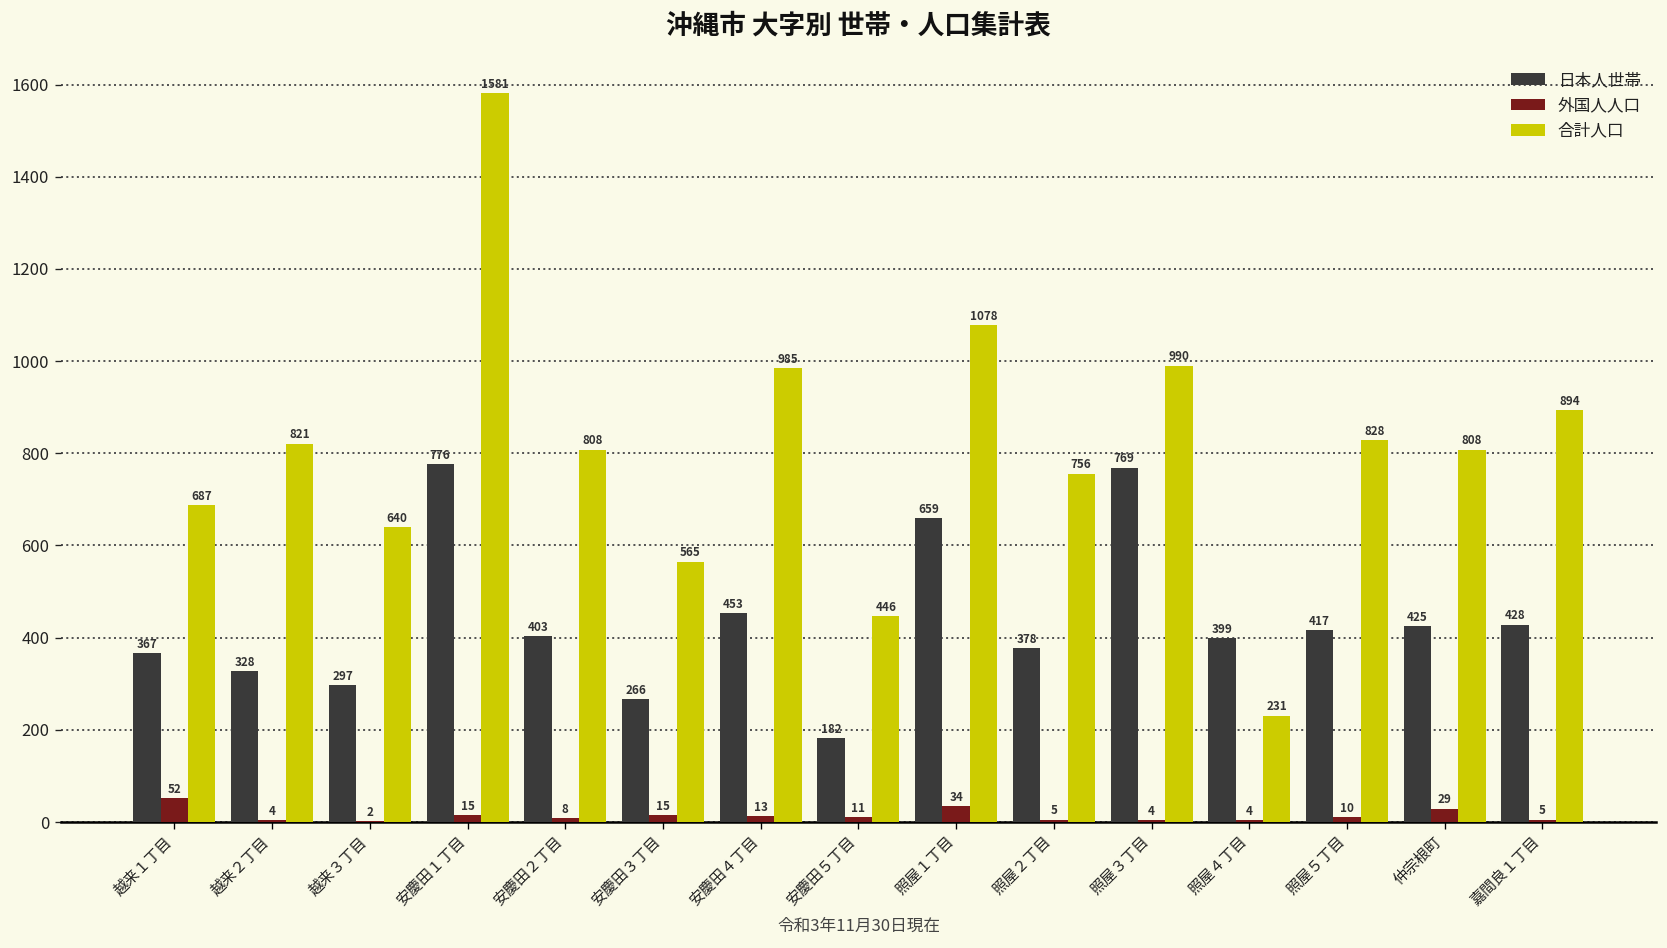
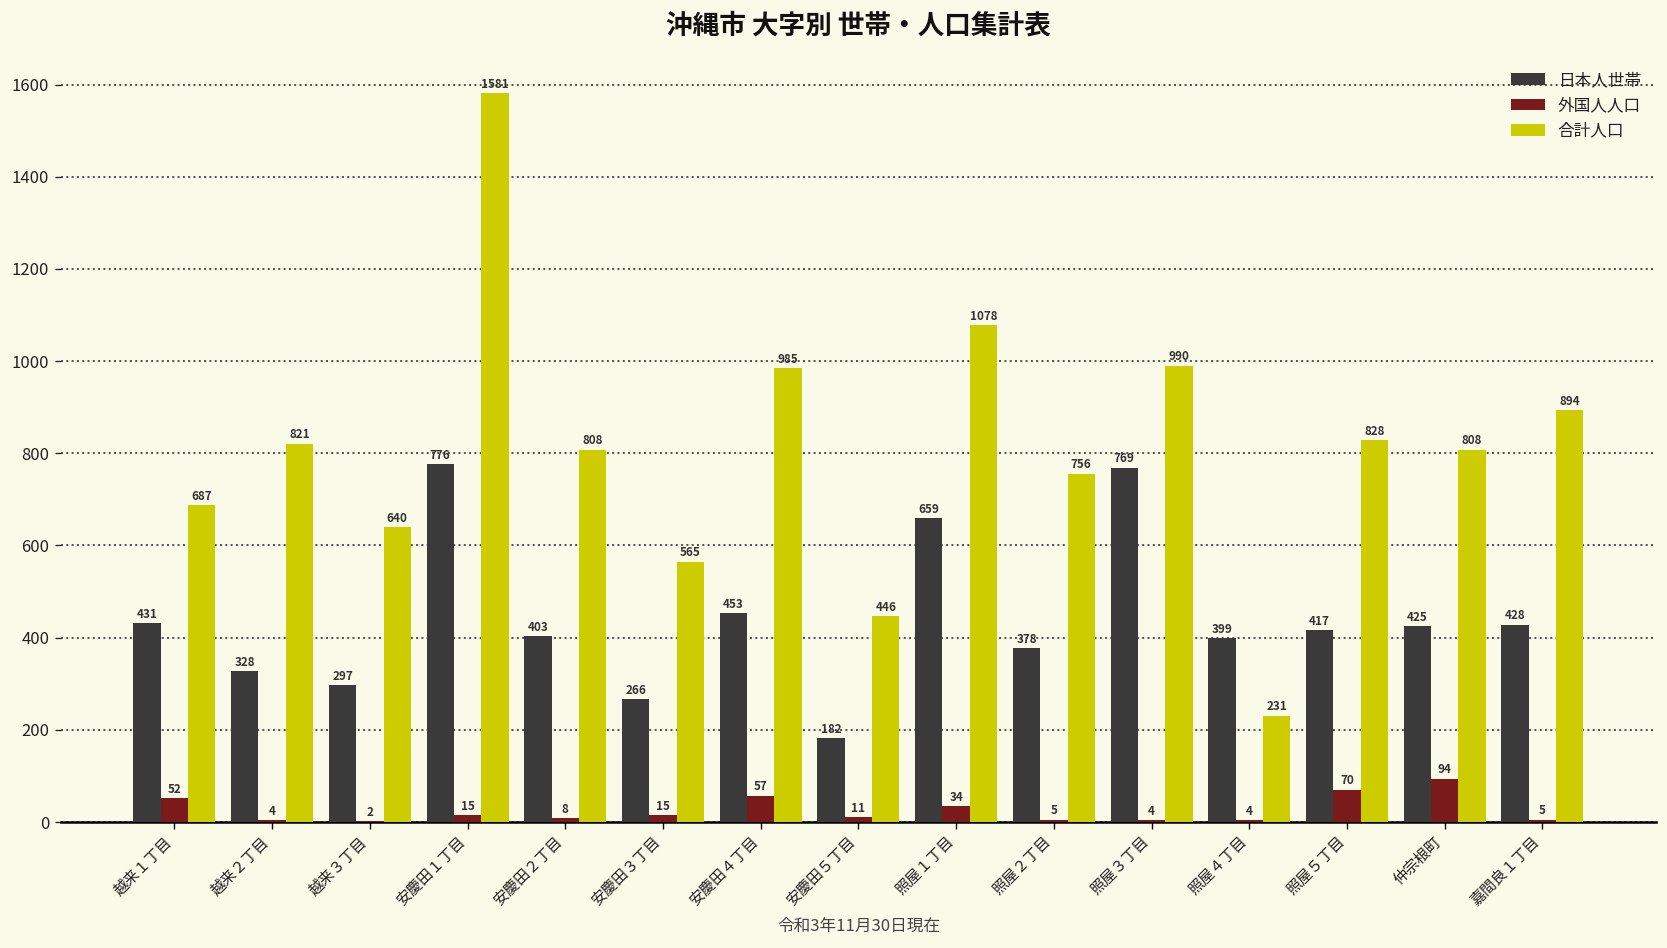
  {
    "日本人世帯": {
-     "越来１丁目": 367,
+     "越来１丁目": 431,
      "越来２丁目": 328,
      "越来３丁目": 297,
      "安慶田１丁目": 776,
      "安慶田２丁目": 403,
      "安慶田３丁目": 266,
      "安慶田４丁目": 453,
      "安慶田５丁目": 182,
      "照屋１丁目": 659,
      "照屋２丁目": 378,
      "照屋３丁目": 769,
      "照屋４丁目": 399,
      "照屋５丁目": 417,
      "仲宗根町": 425,
      "嘉間良１丁目": 428
    },
    "外国人人口": {
      "越来１丁目": 52,
      "越来２丁目": 4,
      "越来３丁目": 2,
      "安慶田１丁目": 15,
      "安慶田２丁目": 8,
      "安慶田３丁目": 15,
-     "安慶田４丁目": 13,
+     "安慶田４丁目": 57,
      "安慶田５丁目": 11,
      "照屋１丁目": 34,
      "照屋２丁目": 5,
      "照屋３丁目": 4,
      "照屋４丁目": 4,
-     "照屋５丁目": 10,
-     "仲宗根町": 29,
+     "照屋５丁目": 70,
+     "仲宗根町": 94,
      "嘉間良１丁目": 5
    },
    "合計人口": {
      "越来１丁目": 687,
      "越来２丁目": 821,
      "越来３丁目": 640,
      "安慶田１丁目": 1581,
      "安慶田２丁目": 808,
      "安慶田３丁目": 565,
      "安慶田４丁目": 985,
      "安慶田５丁目": 446,
      "照屋１丁目": 1078,
      "照屋２丁目": 756,
      "照屋３丁目": 990,
      "照屋４丁目": 231,
      "照屋５丁目": 828,
      "仲宗根町": 808,
      "嘉間良１丁目": 894
    }
  }
